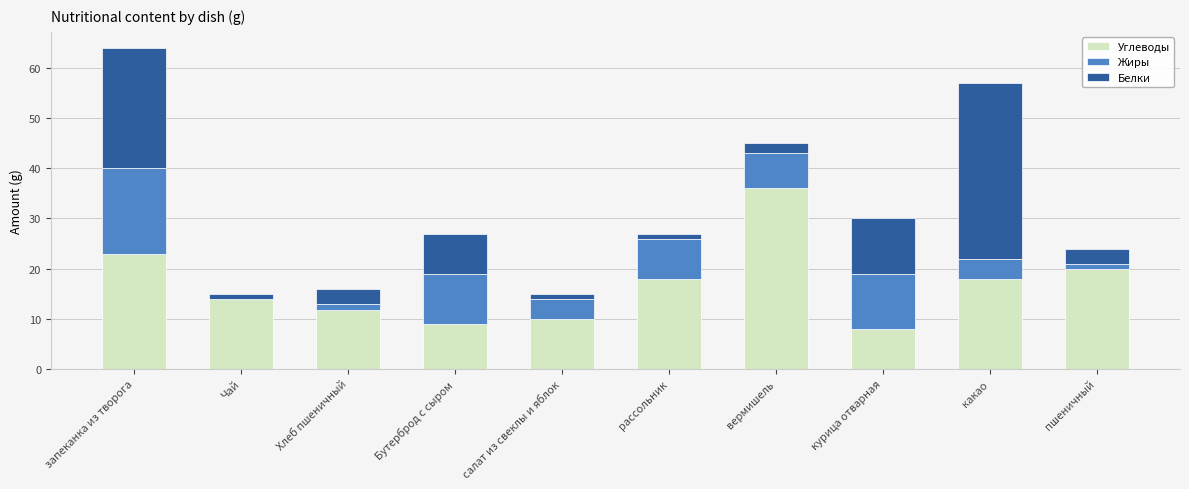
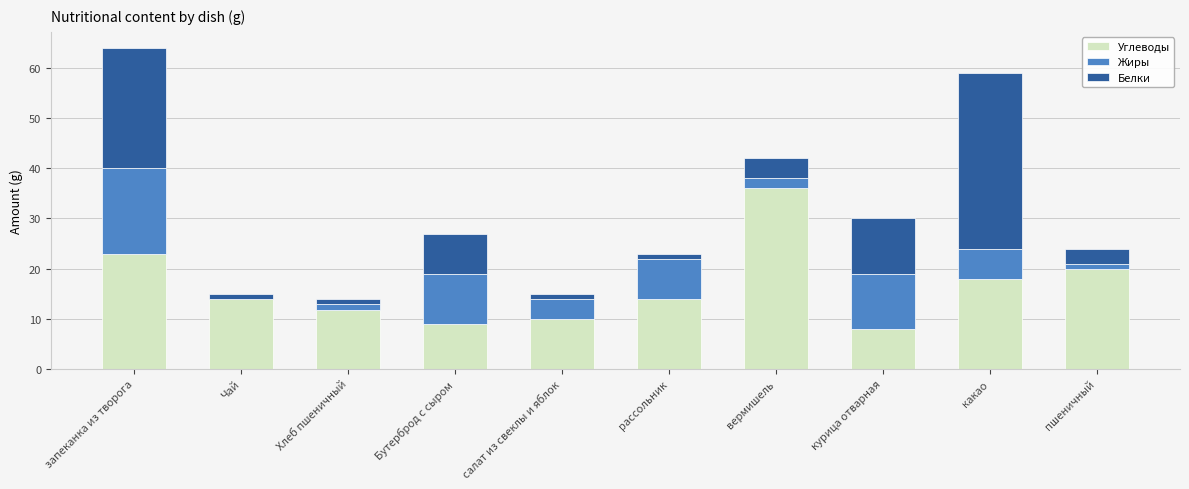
  {
    "Углеводы": {
      "запеканка из творога": 23,
      "Чай": 14,
      "Хлеб пшеничный": 12,
      "Бутерброд с сыром": 9,
      "салат из свеклы и яблок": 10,
-     "рассольник": 18,
+     "рассольник": 14,
      "вермишель": 36,
      "курица отварная": 8,
      "какао": 18,
      "пшеничный": 20
    },
    "Жиры": {
      "запеканка из творога": 17,
      "Чай": 0,
      "Хлеб пшеничный": 1,
      "Бутерброд с сыром": 10,
      "салат из свеклы и яблок": 4,
      "рассольник": 8,
-     "вермишель": 7,
+     "вермишель": 2,
      "курица отварная": 11,
-     "какао": 4,
+     "какао": 6,
      "пшеничный": 1
    },
    "Белки": {
      "запеканка из творога": 24,
      "Чай": 1,
-     "Хлеб пшеничный": 3,
+     "Хлеб пшеничный": 1,
      "Бутерброд с сыром": 8,
      "салат из свеклы и яблок": 1,
      "рассольник": 1,
-     "вермишель": 2,
+     "вермишель": 4,
      "курица отварная": 11,
      "какао": 35,
      "пшеничный": 3
    }
  }
